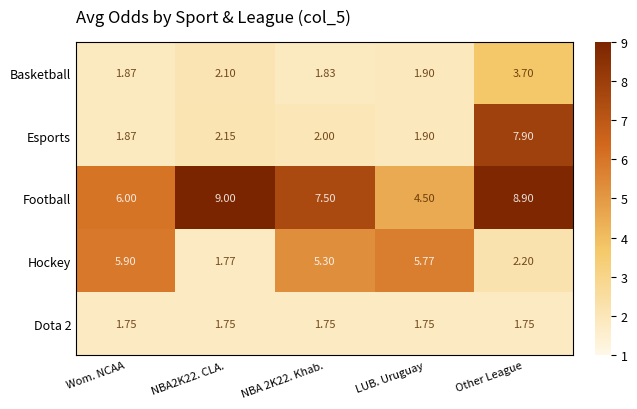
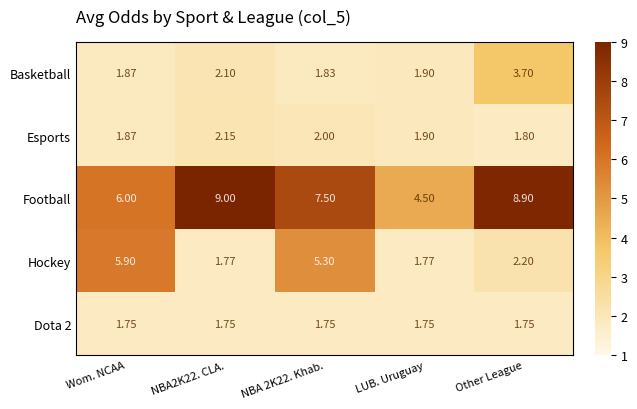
  {
    "Basketball": {
      "Wom. NCAA": 1.87,
      "NBA2K22. CLA.": 2.10,
      "NBA 2K22. Khab.": 1.83,
      "LUB. Uruguay": 1.90,
      "Other League": 3.70
    },
    "Esports": {
      "Wom. NCAA": 1.87,
      "NBA2K22. CLA.": 2.15,
      "NBA 2K22. Khab.": 2.00,
      "LUB. Uruguay": 1.90,
-     "Other League": 7.90
+     "Other League": 1.80
    },
    "Football": {
      "Wom. NCAA": 6.00,
      "NBA2K22. CLA.": 9.00,
      "NBA 2K22. Khab.": 7.50,
      "LUB. Uruguay": 4.50,
      "Other League": 8.90
    },
    "Hockey": {
      "Wom. NCAA": 5.90,
      "NBA2K22. CLA.": 1.77,
      "NBA 2K22. Khab.": 5.30,
-     "LUB. Uruguay": 5.77,
+     "LUB. Uruguay": 1.77,
      "Other League": 2.20
    },
    "Dota 2": {
      "Wom. NCAA": 1.75,
      "NBA2K22. CLA.": 1.75,
      "NBA 2K22. Khab.": 1.75,
      "LUB. Uruguay": 1.75,
      "Other League": 1.75
    }
  }
